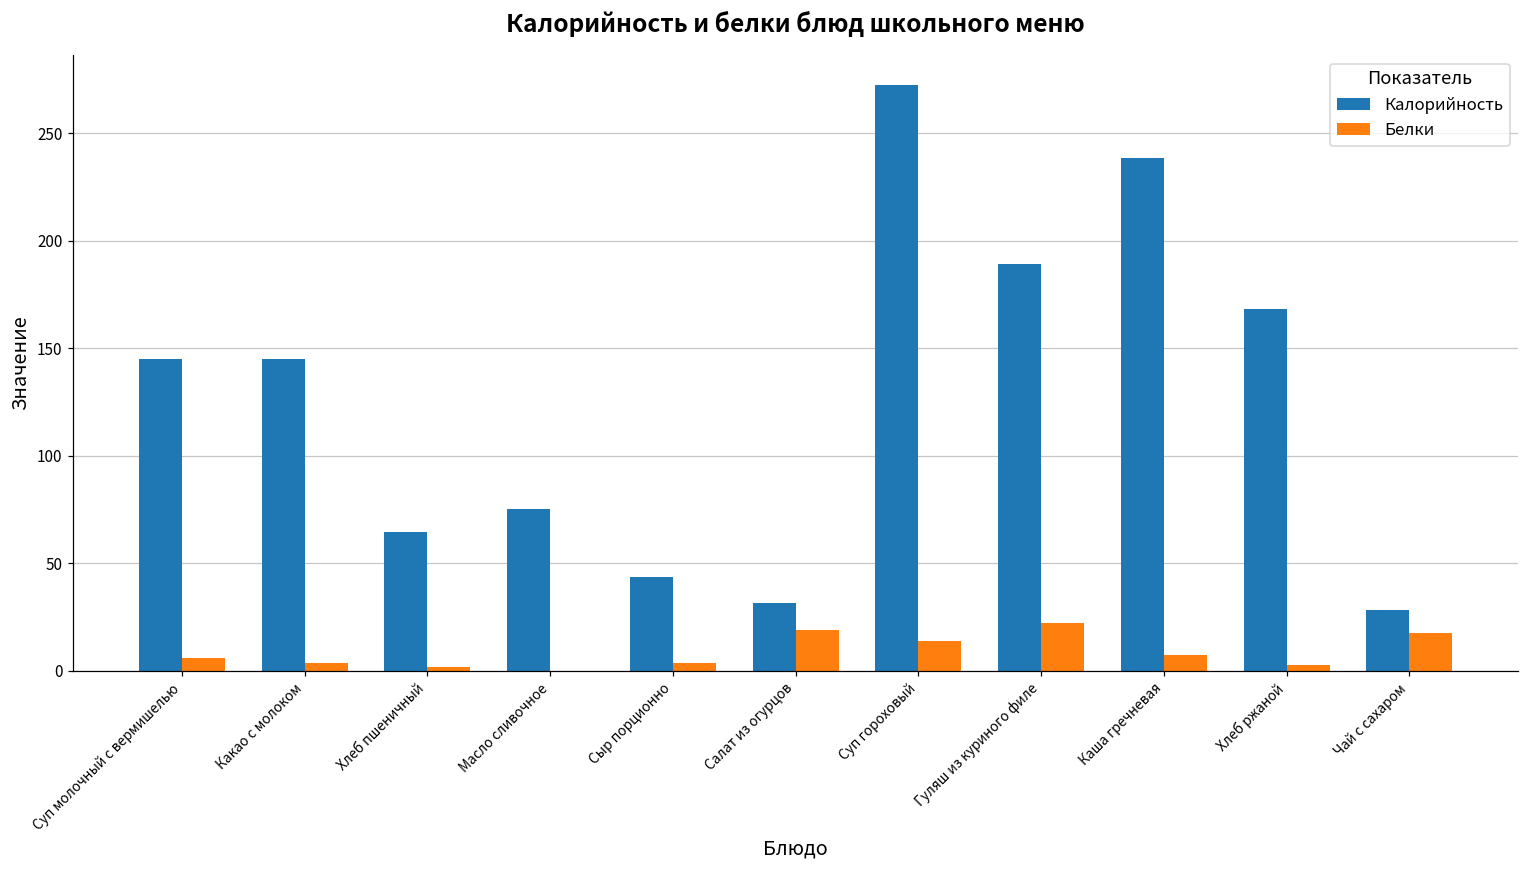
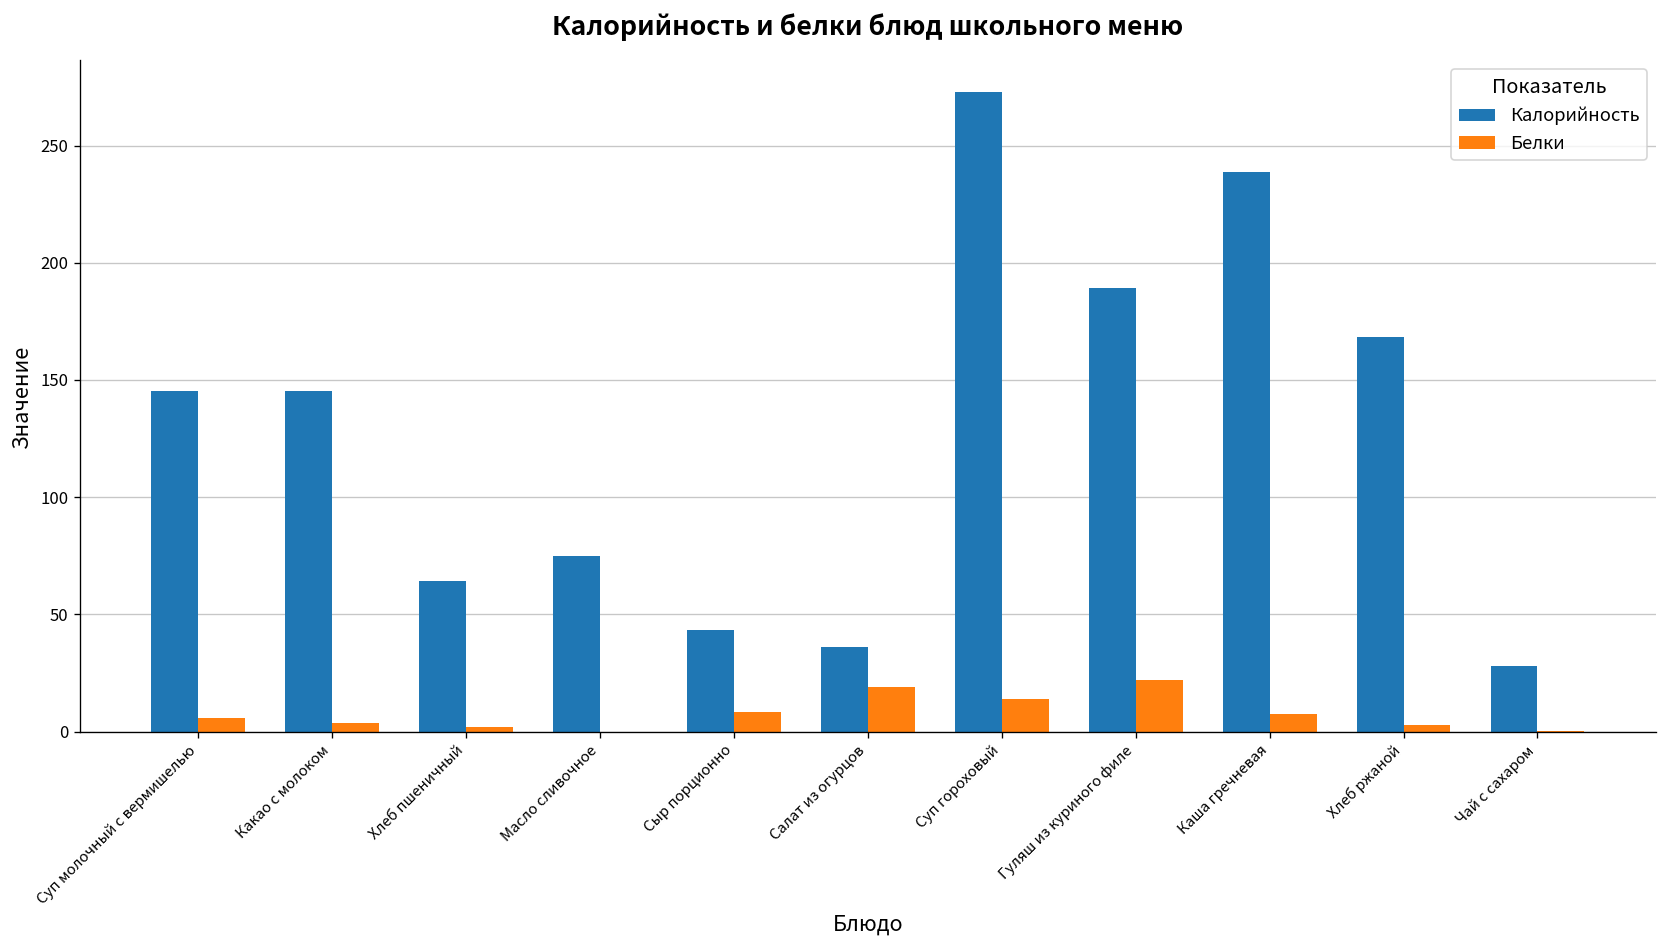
  {
    "Калорийность": {
      "Суп молочный с вермишелью": 145,
      "Какао с молоком": 145,
      "Хлеб пшеничный": 64,
      "Масло сливочное": 75,
      "Сыр порционно": 44,
-     "Салат из огурцов": 31,
+     "Салат из огурцов": 36,
      "Суп гороховый": 273,
      "Гуляш из куриного филе": 189,
      "Каша гречневая": 239,
      "Хлеб ржаной": 168,
      "Чай с сахаром": 28
    },
    "Белки": {
      "Суп молочный с вермишелью": 6,
      "Какао с молоком": 4,
      "Хлеб пшеничный": 2,
      "Масло сливочное": 0,
-     "Сыр порционно": 3,
+     "Сыр порционно": 8,
      "Салат из огурцов": 19,
      "Суп гороховый": 14,
      "Гуляш из куриного филе": 22,
      "Каша гречневая": 7,
      "Хлеб ржаной": 3,
-     "Чай с сахаром": 18
+     "Чай с сахаром": 0
    }
  }
